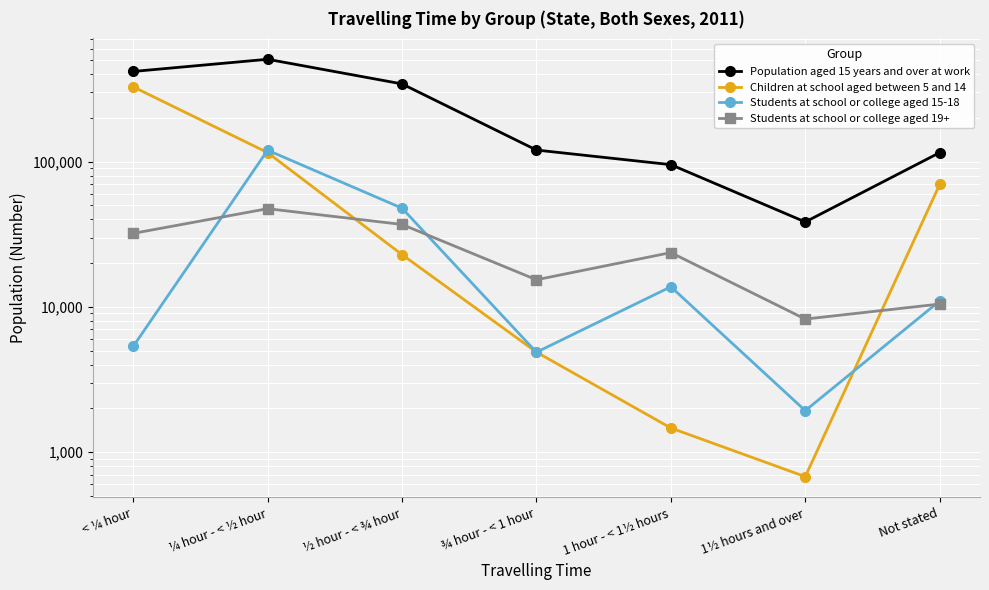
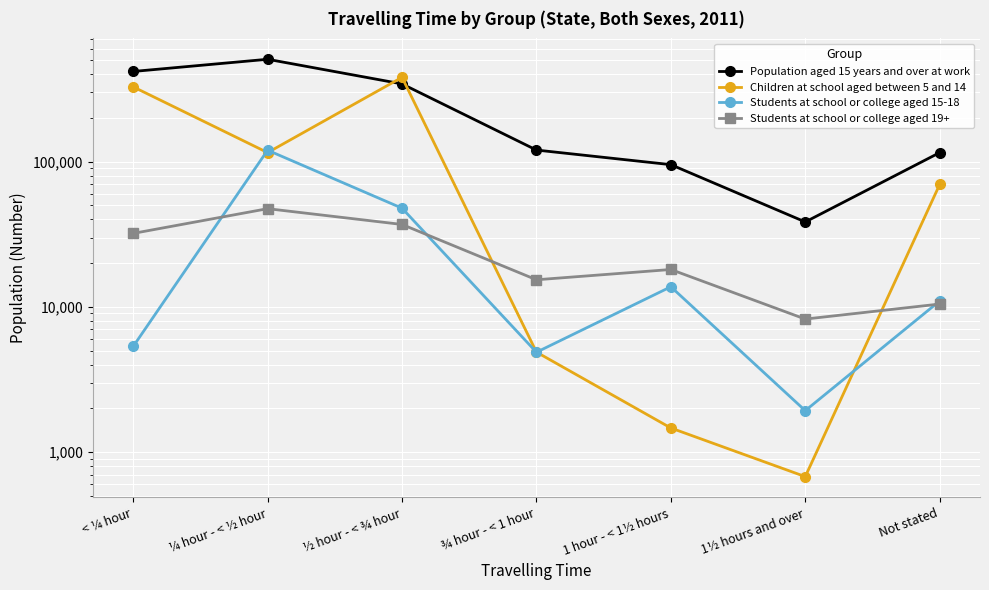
  {
    "Population aged 15 years and over at work": {
      "< ¼ hour": "420,000",
      "¼ hour - < ½ hour": "510,000",
      "½ hour - < ¾ hour": "340,000",
      "¾ hour - < 1 hour": "120,000",
      "1 hour - < 1½ hours": "100,000",
      "1½ hours and over": "38,000",
      "Not stated": "120,000"
    },
    "Children at school aged between 5 and 14": {
      "< ¼ hour": "330,000",
-     "½ hour - < ¾ hour": "23,000",
+     "½ hour - < ¾ hour": "380,000",
      "1 hour - < 1½ hours": "1,500",
      "1½ hours and over": "700",
      "Not stated": "70,000"
    },
    "Students at school or college aged 15-18": {
      "< ¼ hour": "5,300",
      "½ hour - < ¾ hour": "48,000",
      "1 hour - < 1½ hours": "14,000",
      "1½ hours and over": "1,900",
      "Not stated": "11,000"
    },
    "Students at school or college aged 19+": {
      "< ¼ hour": "32,000",
      "¼ hour - < ½ hour": "47,000",
      "½ hour - < ¾ hour": "37,000",
      "¾ hour - < 1 hour": "15,000",
-     "1 hour - < 1½ hours": "24,000",
+     "1 hour - < 1½ hours": "18,000",
      "1½ hours and over": "8,000",
      "Not stated": "10,000"
    }
  }
